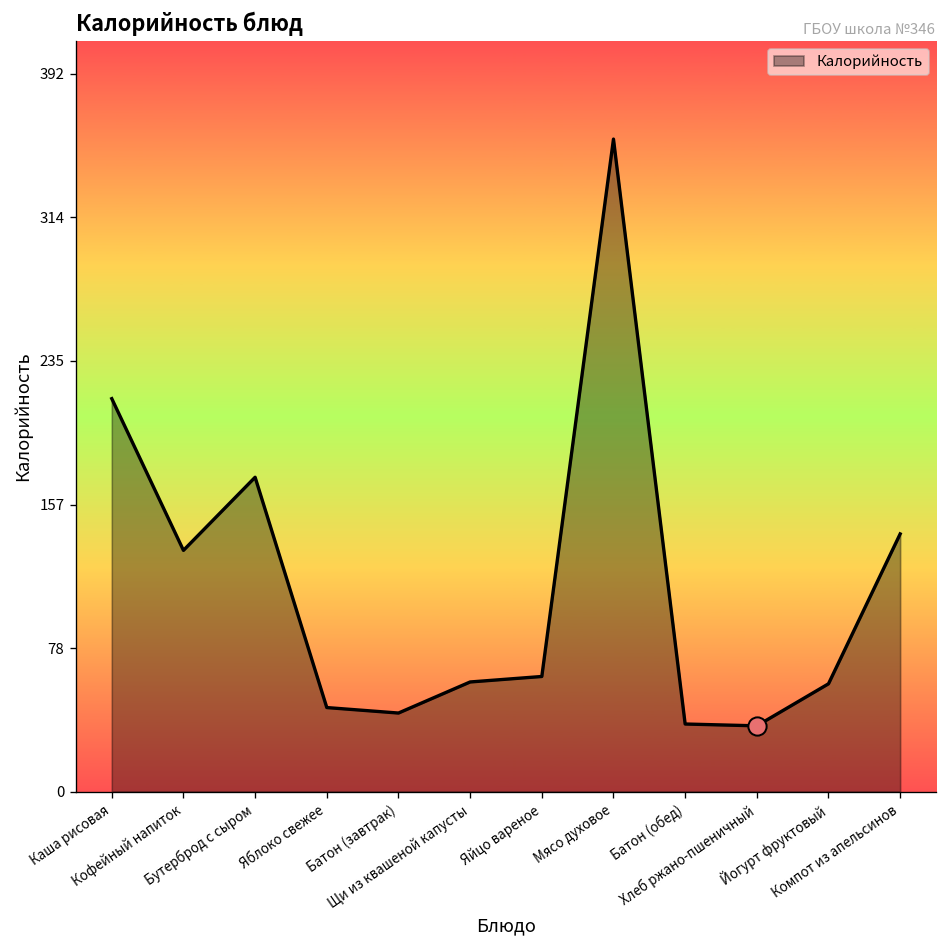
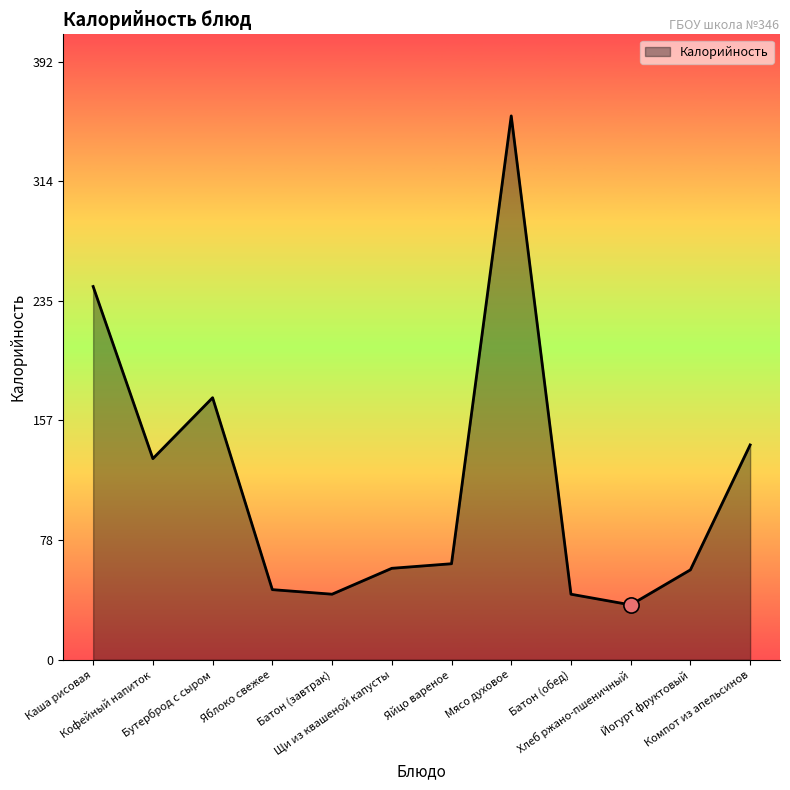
  {
    "Калорийность": {
-     "Каша рисовая": 215,
+     "Каша рисовая": 245,
      "Кофейный напиток": 132,
      "Бутерброд с сыром": 172,
      "Яблоко свежее": 46,
      "Батон (завтрак)": 43,
      "Щи из квашеной капусты": 60,
      "Яйцо вареное": 63,
      "Мясо духовое": 357,
-     "Батон (обед)": 37,
+     "Батон (обед)": 43,
      "Йогурт фруктовый": 59,
      "Компот из апельсинов": 141
    }
  }
